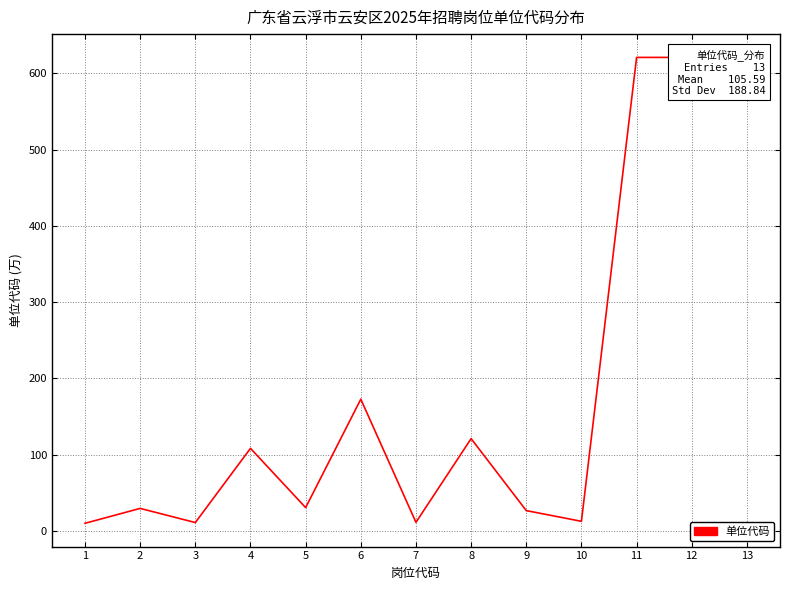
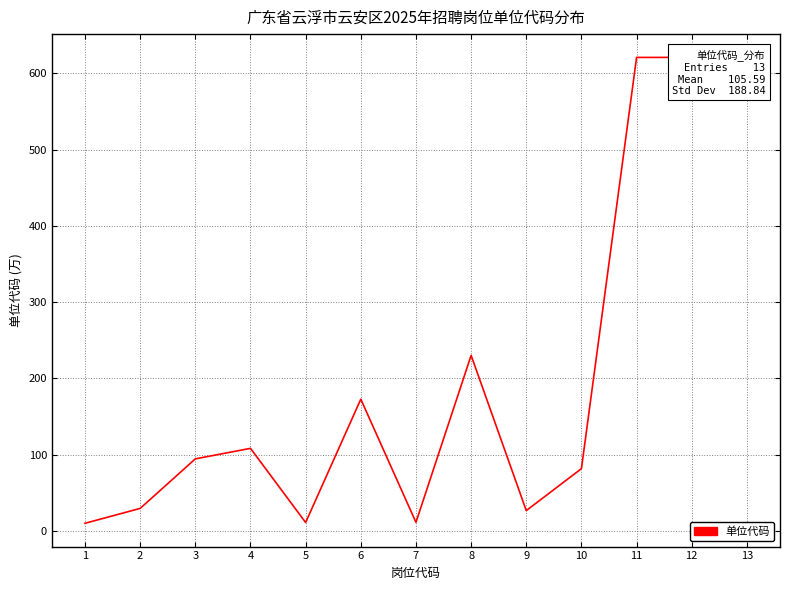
  {
    "1": 10,
    "2": 30,
-   "3": 10,
+   "3": 90,
    "4": 110,
-   "5": 30,
+   "5": 10,
    "6": 170,
    "7": 10,
-   "8": 120,
+   "8": 230,
    "9": 30,
-   "10": 10,
+   "10": 80,
    "11": 620
  }
